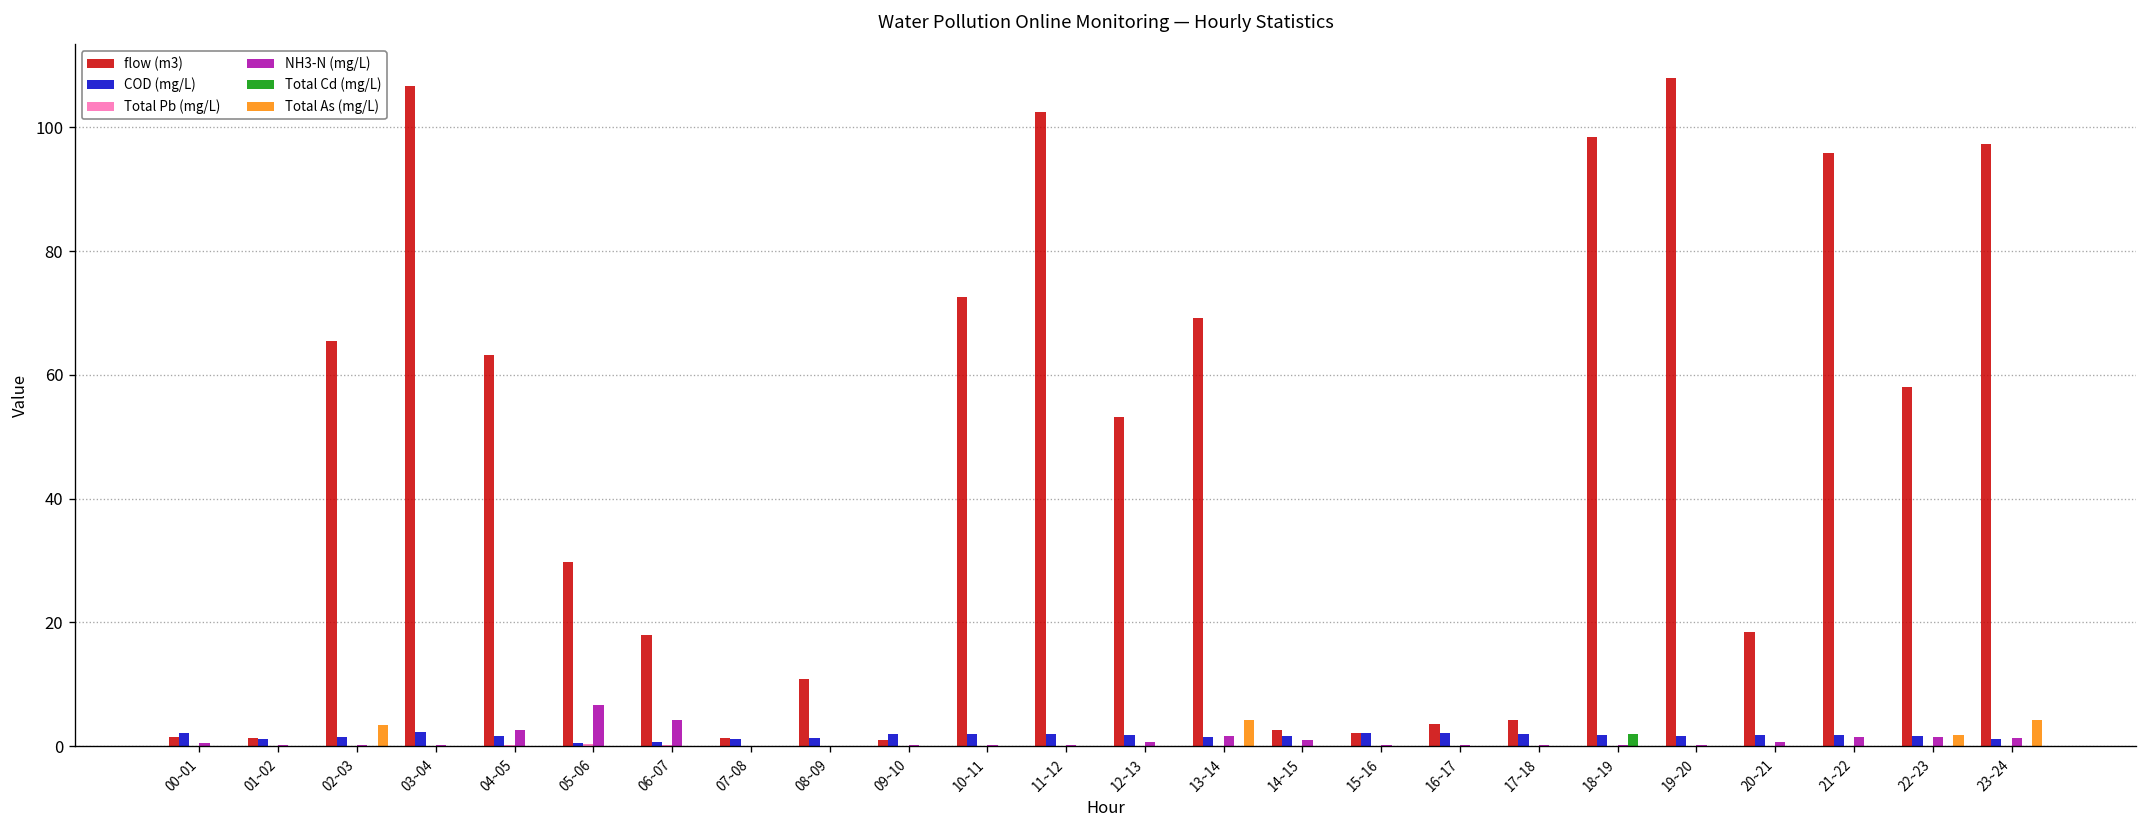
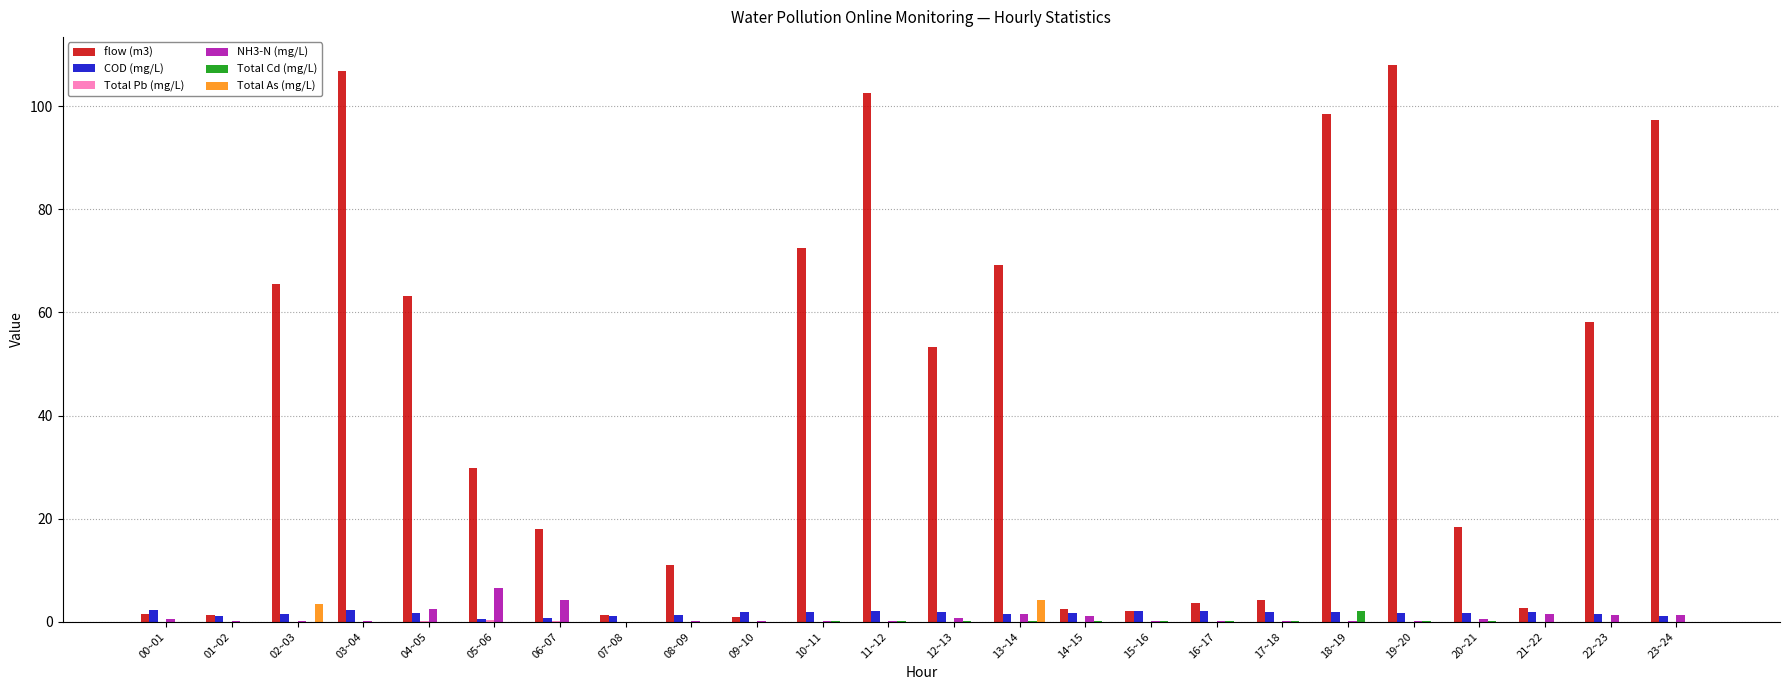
  {
    "flow (m3)": {
      "00~01": 1,
      "01~02": 1,
      "02~03": 66,
      "03~04": 107,
      "04~05": 63,
      "05~06": 30,
      "06~07": 18,
      "07~08": 1,
      "08~09": 11,
      "09~10": 1,
      "10~11": 73,
      "11~12": 103,
      "12~13": 53,
      "13~14": 69,
      "14~15": 3,
      "15~16": 2,
      "16~17": 4,
      "17~18": 4,
      "18~19": 98,
      "19~20": 108,
      "20~21": 18,
-     "21~22": 96,
+     "21~22": 3,
      "22~23": 58,
      "23~24": 97
    },
    "COD (mg/L)": {
      "00~01": 2,
      "01~02": 1,
      "02~03": 1,
      "03~04": 2,
      "04~05": 2,
      "05~06": 1,
      "06~07": 1,
      "07~08": 1,
      "08~09": 1,
      "09~10": 2,
      "10~11": 2,
      "11~12": 2,
      "12~13": 2,
      "13~14": 2,
      "14~15": 2,
      "15~16": 2,
      "16~17": 2,
      "17~18": 2,
      "18~19": 2,
      "19~20": 2,
      "20~21": 2,
      "21~22": 2,
      "22~23": 2,
      "23~24": 1
    },
    "NH3-N (mg/L)": {
      "00~01": 1,
      "04~05": 3,
      "05~06": 7,
      "06~07": 4,
      "12~13": 1,
      "13~14": 2,
      "14~15": 1,
      "20~21": 1,
      "21~22": 1,
      "22~23": 1,
      "23~24": 1
    },
    "Total Cd (mg/L)": {
      "18~19": 2
    },
    "Total As (mg/L)": {
      "02~03": 3,
      "13~14": 4,
-     "22~23": 2,
-     "23~24": 4
+     "22~23": 0,
+     "23~24": 0
    }
  }
